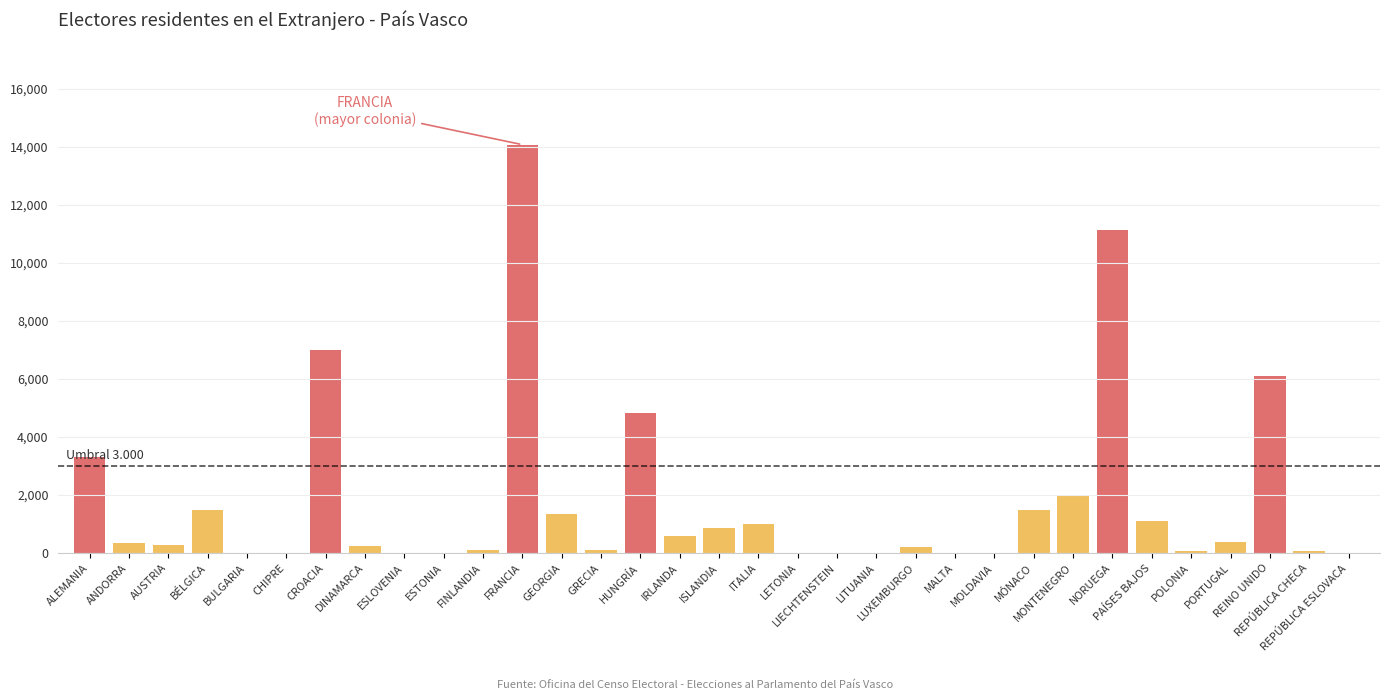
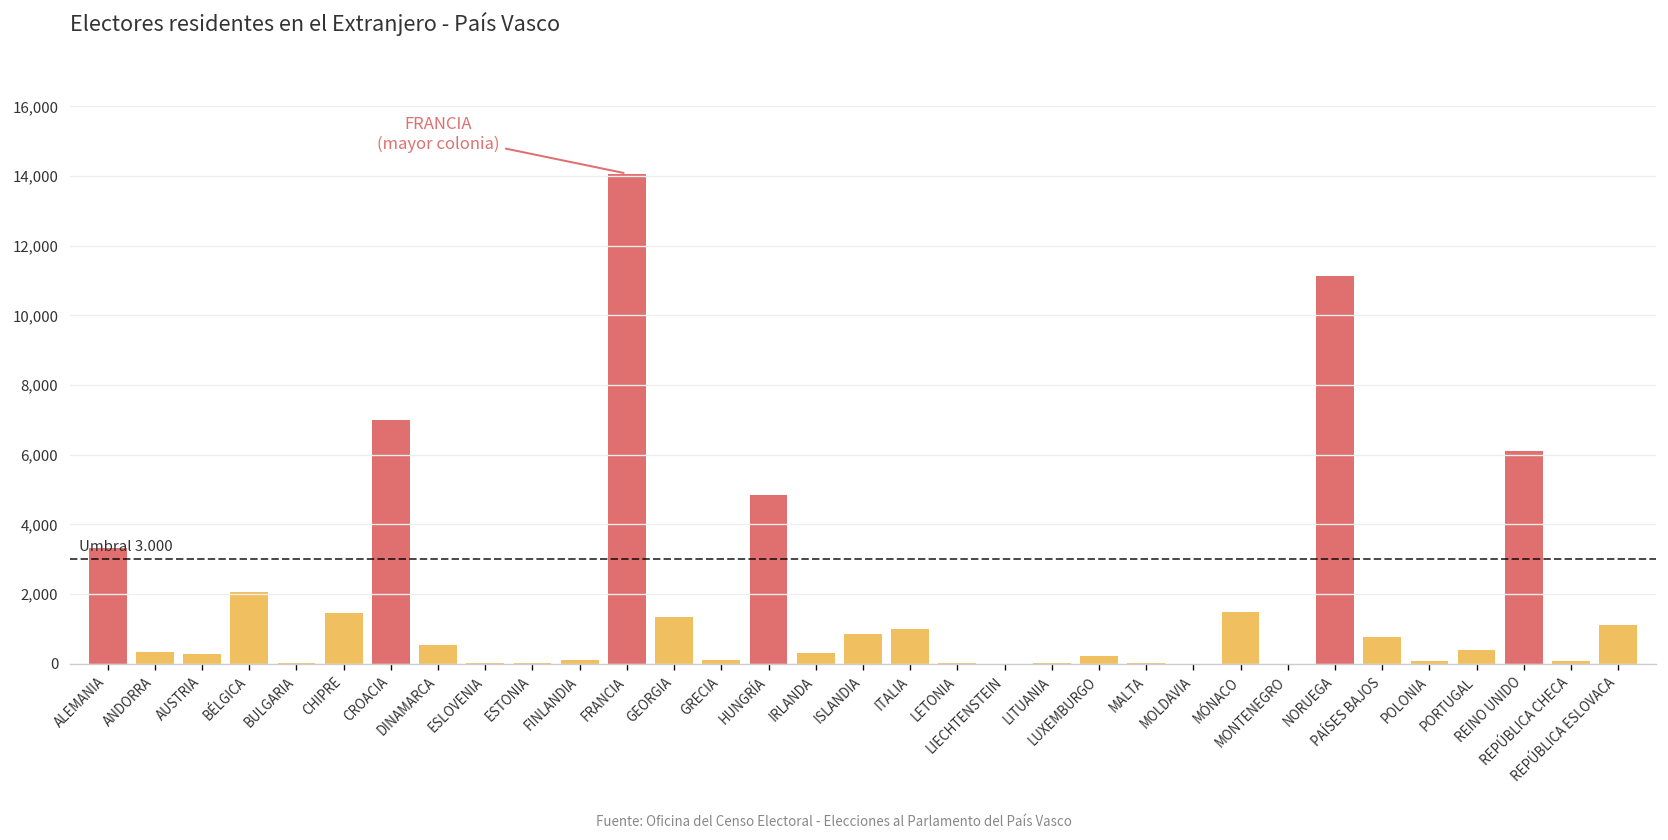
  {
    "ANDORRA": "300",
    "AUSTRIA": "300",
-   "BÉLGICA": "1,500",
-   "CHIPRE": "0",
+   "BÉLGICA": "2,100",
+   "CHIPRE": "1,500",
    "CROACIA": "7,000",
-   "DINAMARCA": "200",
+   "DINAMARCA": "500",
    "FINLANDIA": "100",
    "FRANCIA": "14,100",
    "GEORGIA": "1,300",
    "GRECIA": "100",
    "HUNGRÍA": "4,800",
-   "IRLANDA": "600",
+   "IRLANDA": "300",
    "ISLANDIA": "900",
    "ITALIA": "1,000",
    "LUXEMBURGO": "200",
    "MÓNACO": "1,500",
-   "MONTENEGRO": "2,000",
+   "MONTENEGRO": "0",
    "NORUEGA": "11,100",
-   "PAÍSES BAJOS": "1,100",
+   "PAÍSES BAJOS": "800",
    "PORTUGAL": "400",
    "REINO UNIDO": "6,100",
-   "REPÚBLICA ESLOVACA": "0"
+   "REPÚBLICA ESLOVACA": "1,100"
  }
